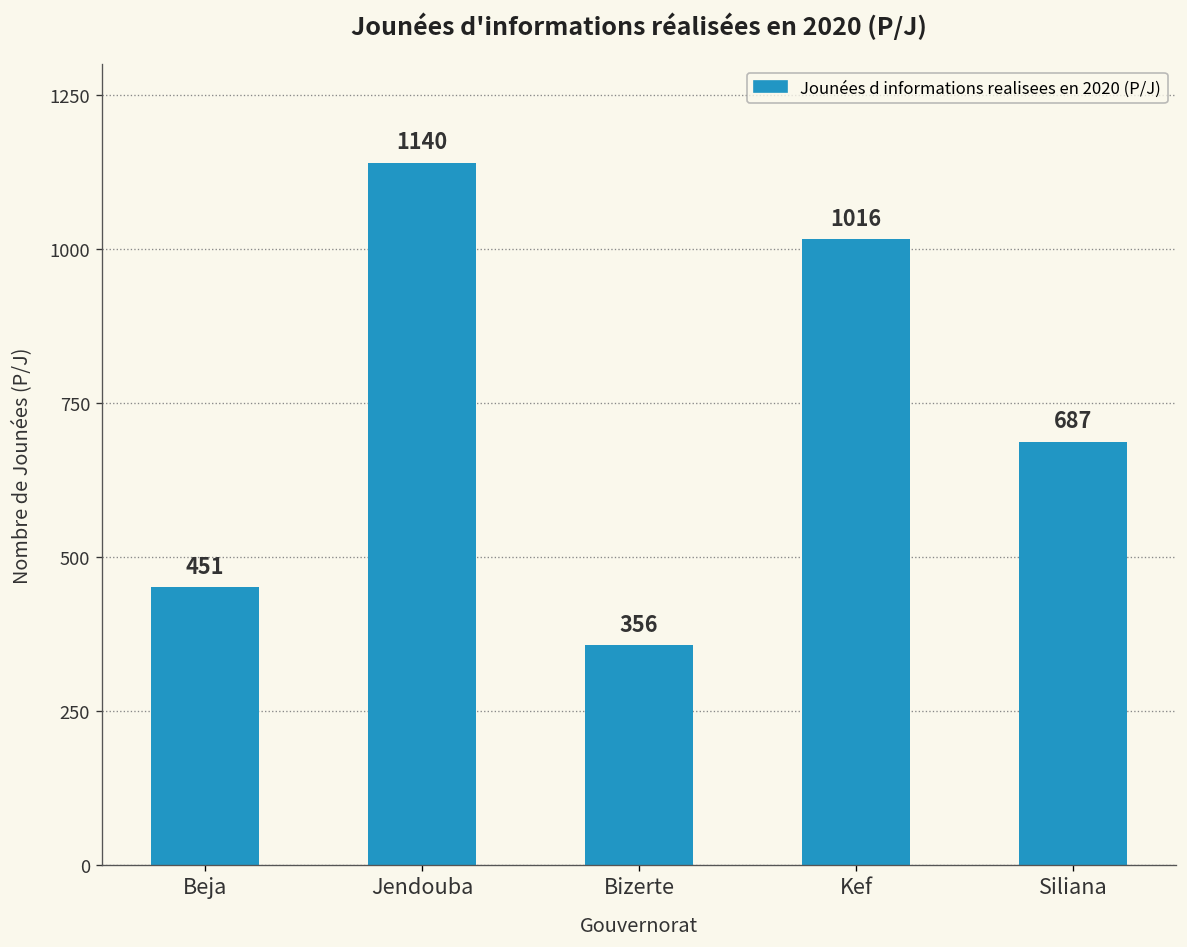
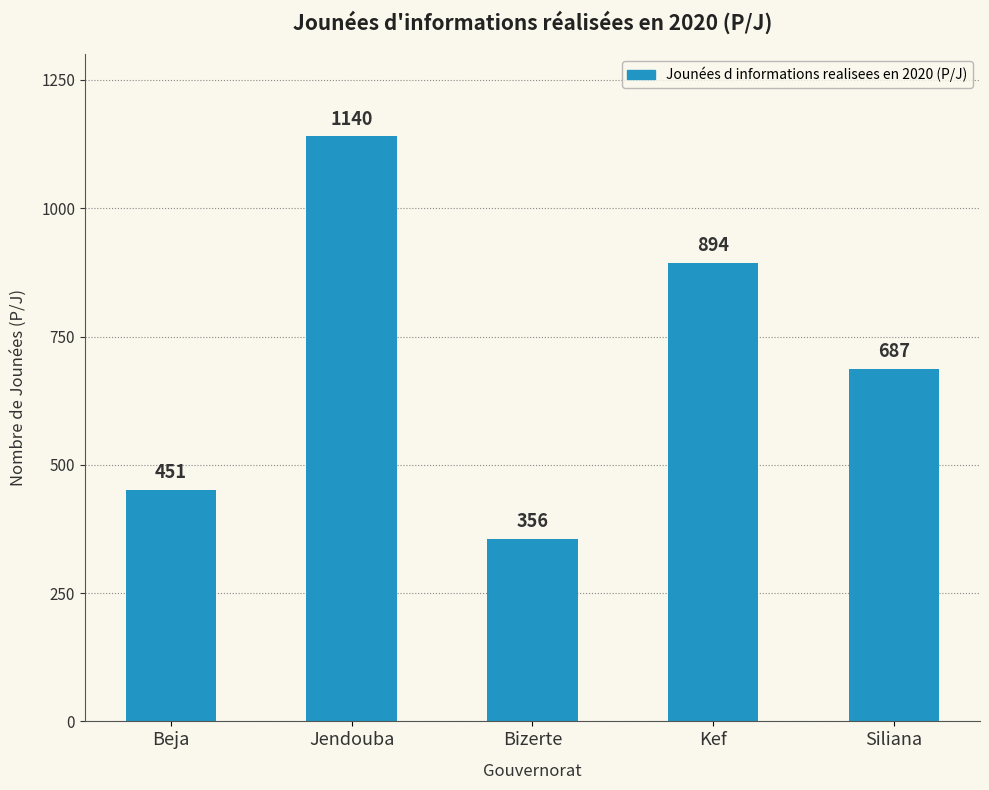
  {
    "Beja": 451,
    "Jendouba": 1140,
    "Bizerte": 356,
-   "Kef": 1016,
+   "Kef": 894,
    "Siliana": 687
  }
